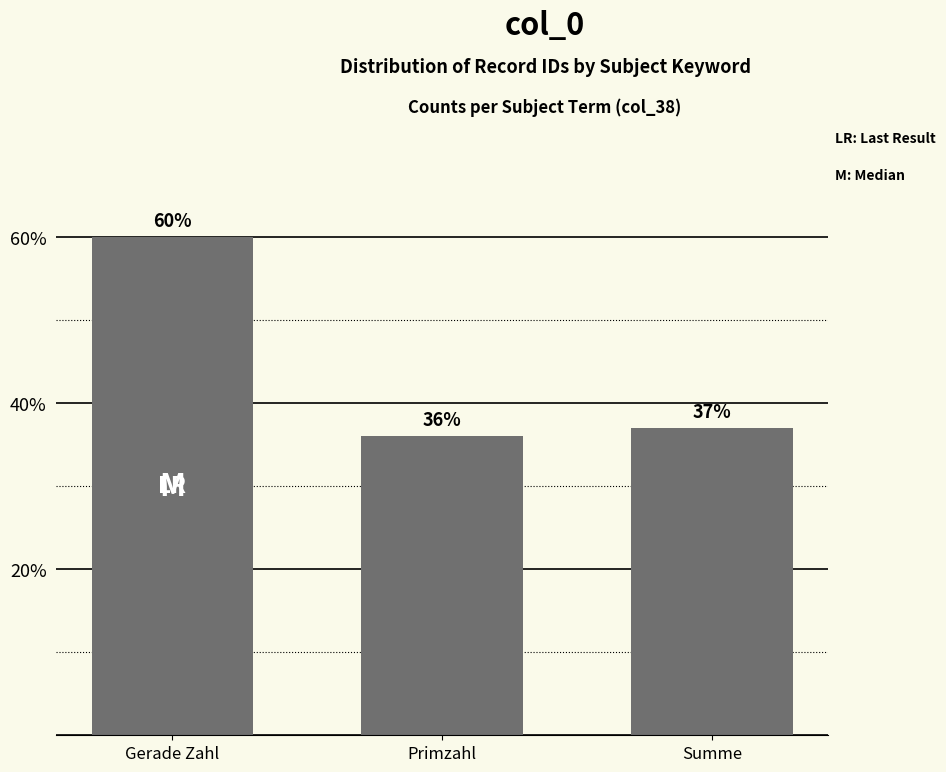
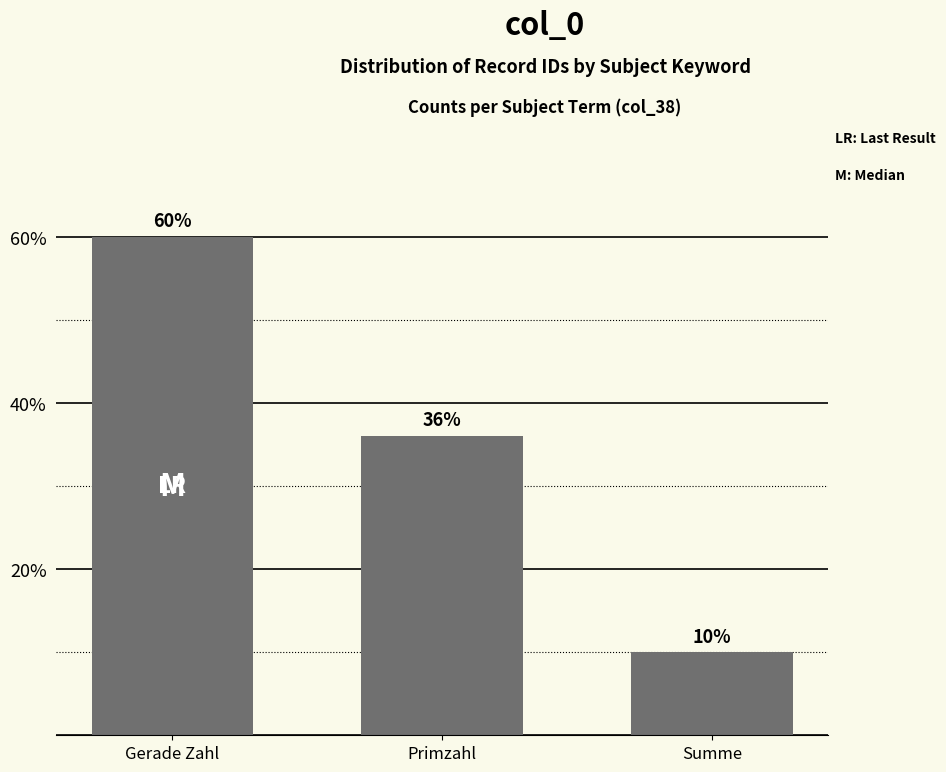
  {
    "Gerade Zahl": "60%",
    "Primzahl": "36%",
-   "Summe": "37%"
+   "Summe": "10%"
  }
